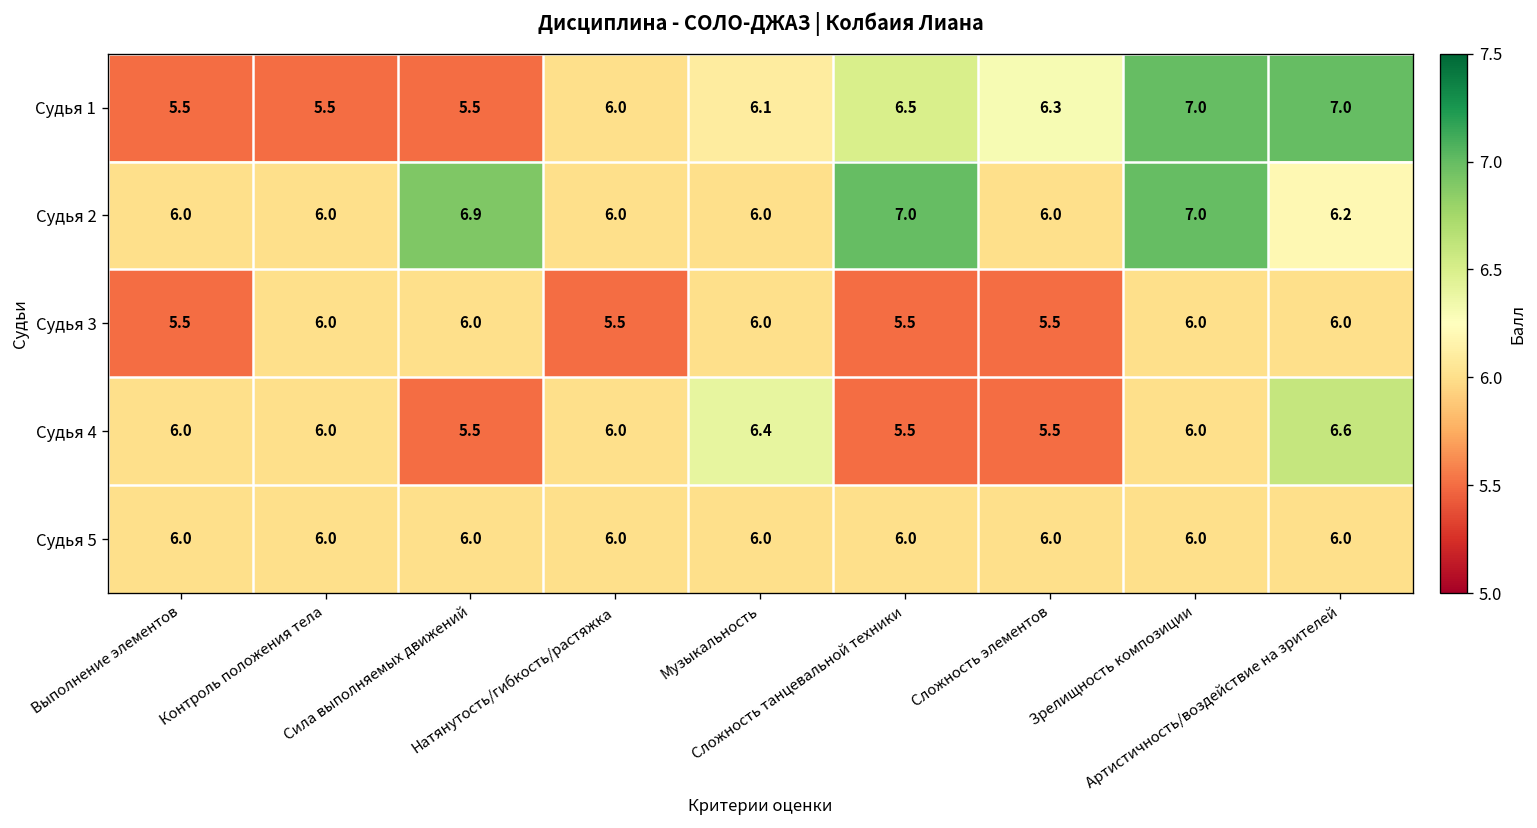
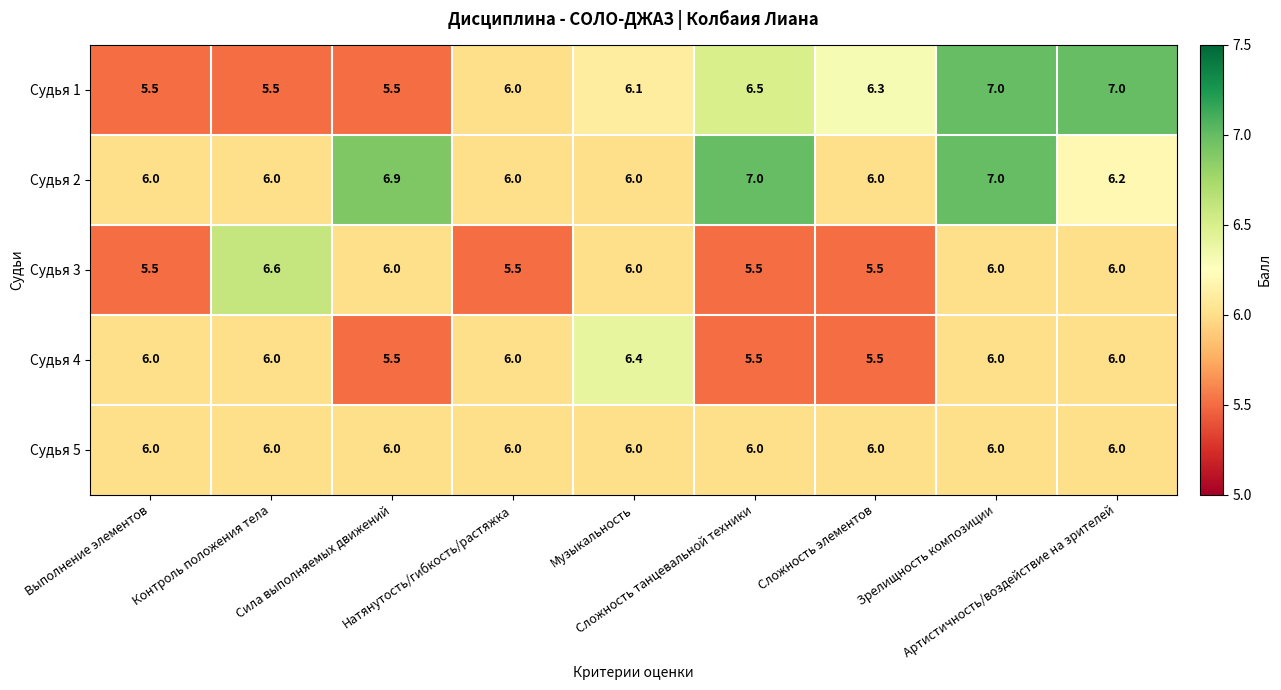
  {
    "Судья 1": {
      "Выполнение элементов": 5.5,
      "Контроль положения тела": 5.5,
      "Сила выполняемых движений": 5.5,
      "Натянутость/гибкость/растяжка": 6.0,
      "Музыкальность": 6.1,
      "Сложность танцевальной техники": 6.5,
      "Сложность элементов": 6.3,
      "Зрелищность композиции": 7.0,
      "Артистичность/воздействие на зрителей": 7.0
    },
    "Судья 2": {
      "Выполнение элементов": 6.0,
      "Контроль положения тела": 6.0,
      "Сила выполняемых движений": 6.9,
      "Натянутость/гибкость/растяжка": 6.0,
      "Музыкальность": 6.0,
      "Сложность танцевальной техники": 7.0,
      "Сложность элементов": 6.0,
      "Зрелищность композиции": 7.0,
      "Артистичность/воздействие на зрителей": 6.2
    },
    "Судья 3": {
      "Выполнение элементов": 5.5,
-     "Контроль положения тела": 6.0,
+     "Контроль положения тела": 6.6,
      "Сила выполняемых движений": 6.0,
      "Натянутость/гибкость/растяжка": 5.5,
      "Музыкальность": 6.0,
      "Сложность танцевальной техники": 5.5,
      "Сложность элементов": 5.5,
      "Зрелищность композиции": 6.0,
      "Артистичность/воздействие на зрителей": 6.0
    },
    "Судья 4": {
      "Выполнение элементов": 6.0,
      "Контроль положения тела": 6.0,
      "Сила выполняемых движений": 5.5,
      "Натянутость/гибкость/растяжка": 6.0,
      "Музыкальность": 6.4,
      "Сложность танцевальной техники": 5.5,
      "Сложность элементов": 5.5,
      "Зрелищность композиции": 6.0,
-     "Артистичность/воздействие на зрителей": 6.6
+     "Артистичность/воздействие на зрителей": 6.0
    },
    "Судья 5": {
      "Выполнение элементов": 6.0,
      "Контроль положения тела": 6.0,
      "Сила выполняемых движений": 6.0,
      "Натянутость/гибкость/растяжка": 6.0,
      "Музыкальность": 6.0,
      "Сложность танцевальной техники": 6.0,
      "Сложность элементов": 6.0,
      "Зрелищность композиции": 6.0,
      "Артистичность/воздействие на зрителей": 6.0
    }
  }
